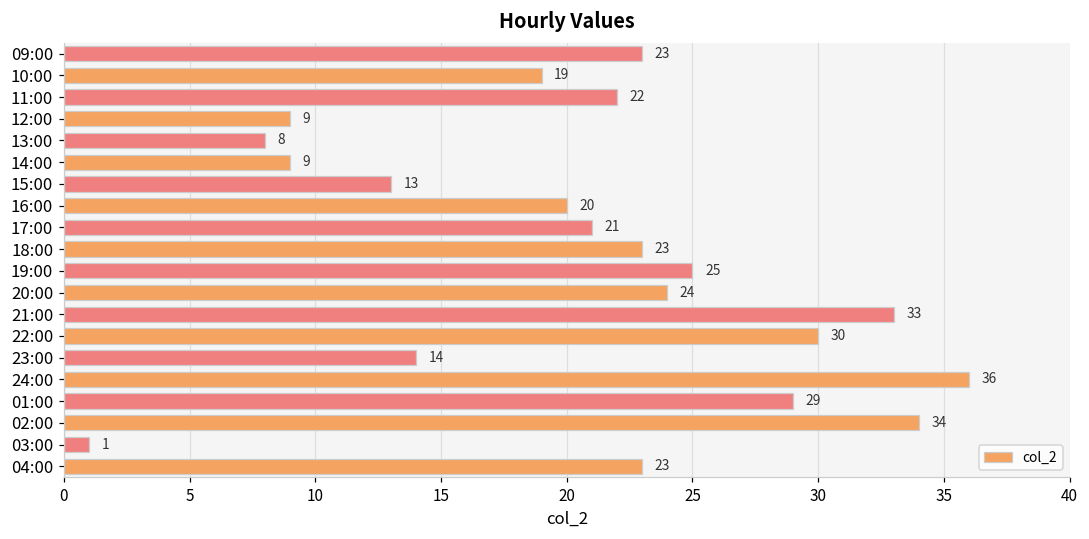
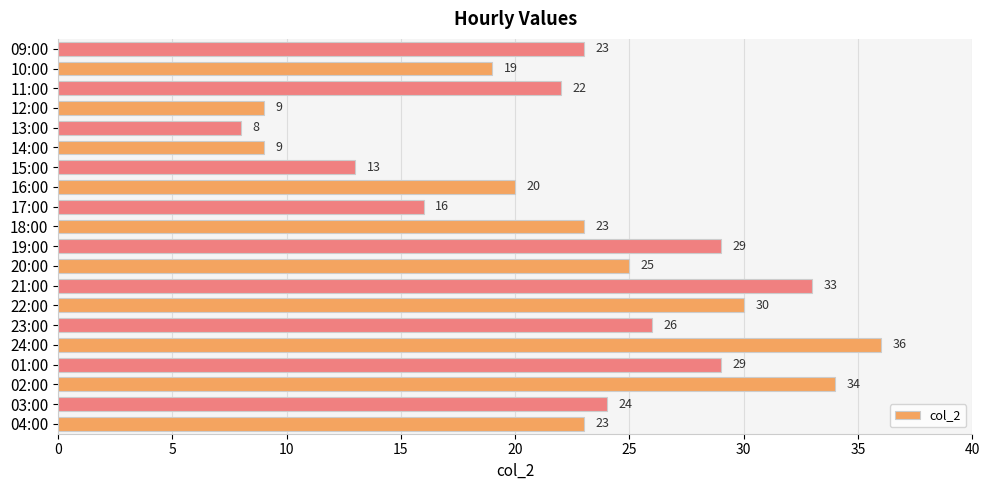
  {
    "09:00": 23,
    "10:00": 19,
    "11:00": 22,
    "12:00": 9,
    "13:00": 8,
    "14:00": 9,
    "15:00": 13,
    "16:00": 20,
-   "17:00": 21,
+   "17:00": 16,
    "18:00": 23,
-   "19:00": 25,
-   "20:00": 24,
+   "19:00": 29,
+   "20:00": 25,
    "21:00": 33,
    "22:00": 30,
-   "23:00": 14,
+   "23:00": 26,
    "24:00": 36,
    "01:00": 29,
    "02:00": 34,
-   "03:00": 1,
+   "03:00": 24,
    "04:00": 23
  }
